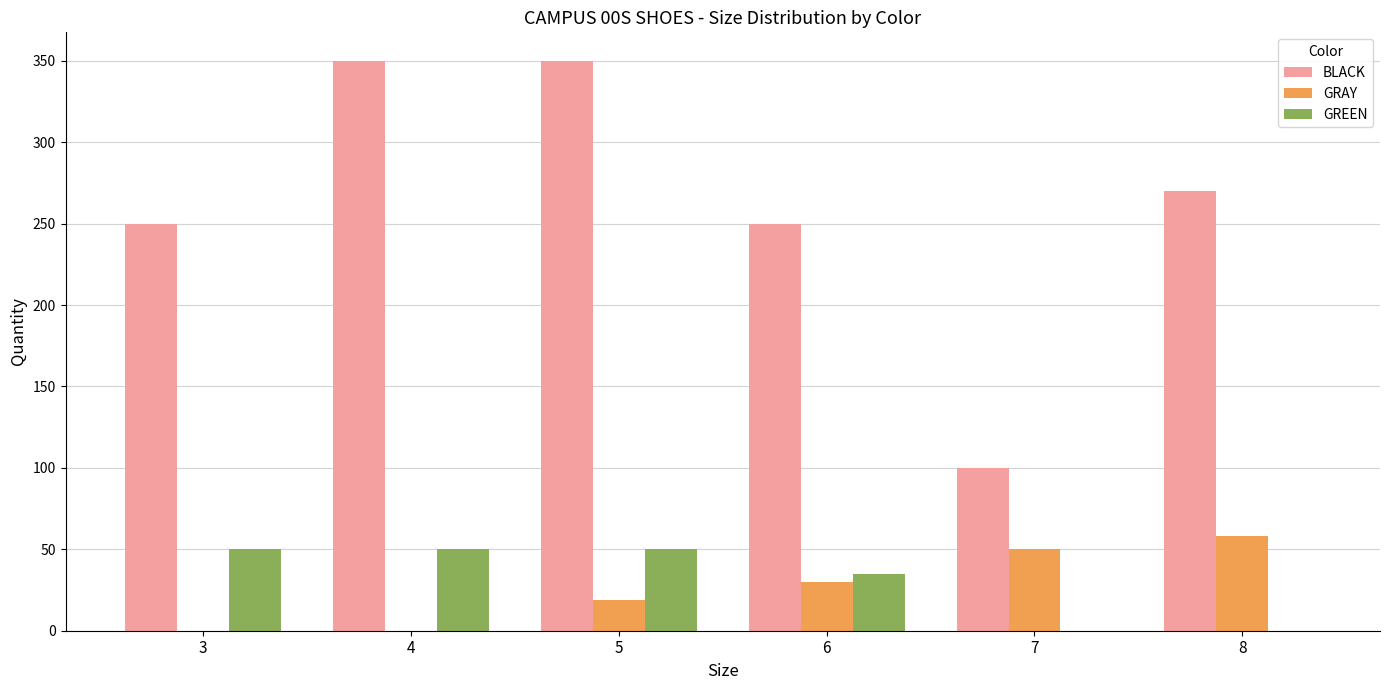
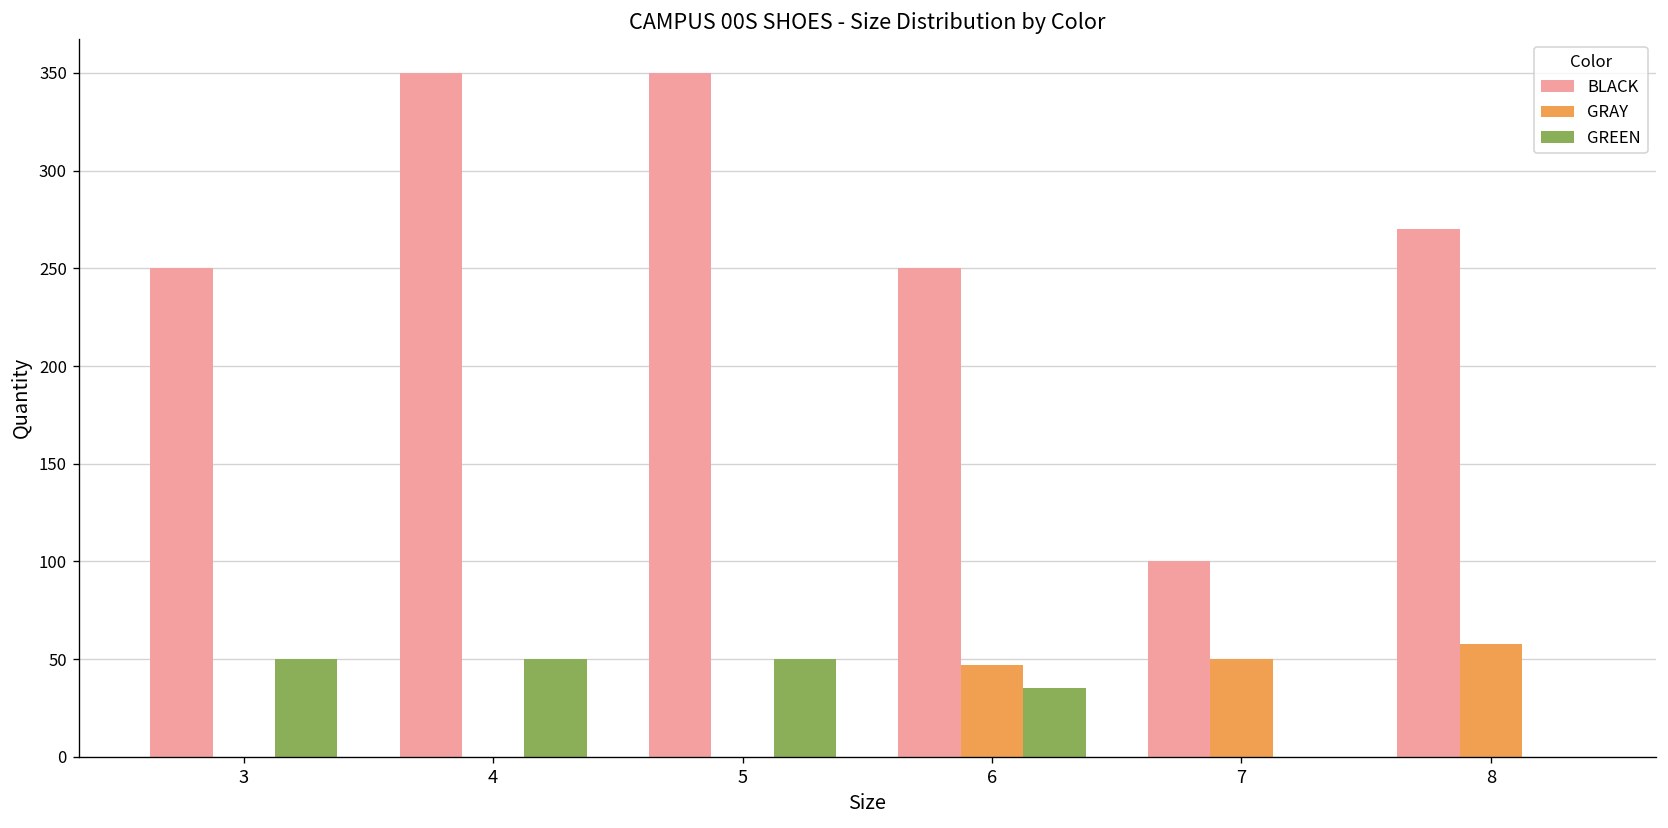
  {
    "BLACK": {
      "3": 250,
      "4": 350,
      "5": 350,
      "6": 250,
      "7": 100,
      "8": 270
    },
    "GRAY": {
      "3": 0,
      "4": 0,
-     "5": 19,
-     "6": 30,
+     "5": 0,
+     "6": 47,
      "7": 50,
      "8": 58
    },
    "GREEN": {
      "3": 50,
      "4": 50,
      "5": 50,
      "6": 35,
      "7": 0,
      "8": 0
    }
  }
